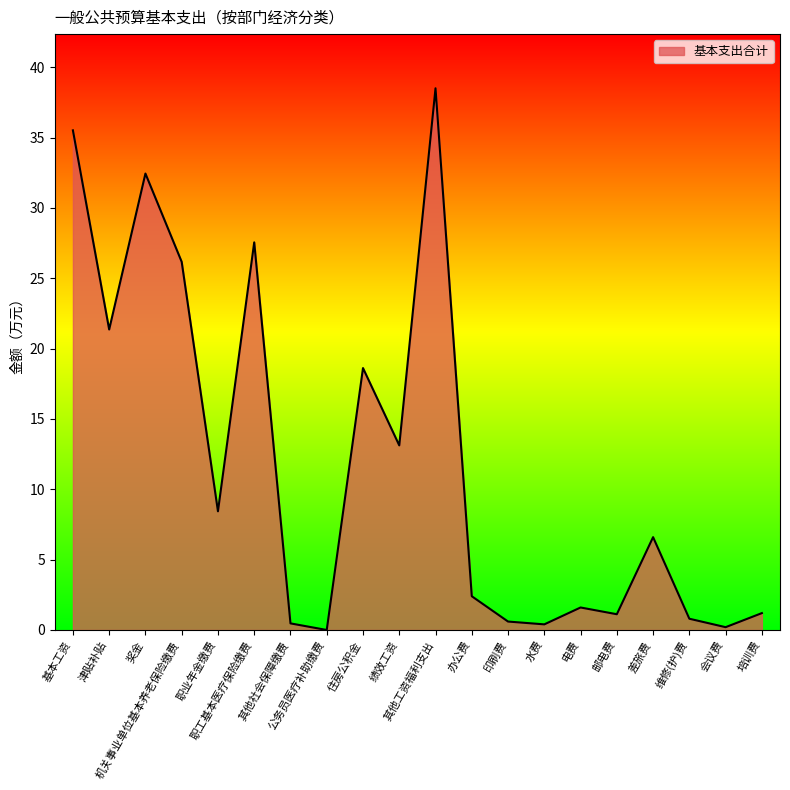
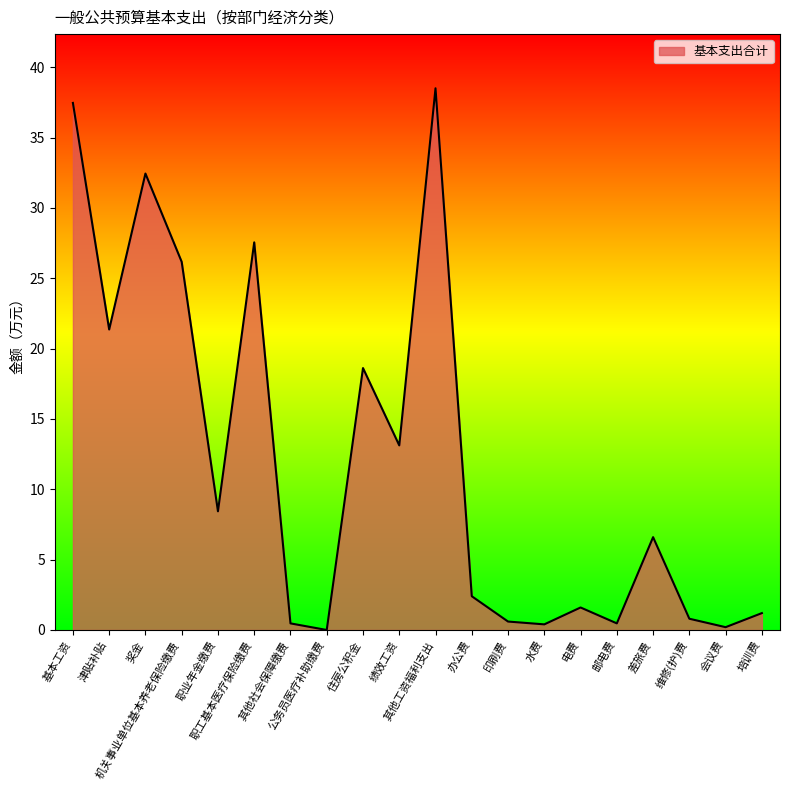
  {
-   "基本工资": 35.5,
+   "基本工资": 37.5,
    "津贴补贴": 21.4,
    "奖金": 32.4,
    "机关事业单位基本养老保险缴费": 26.2,
    "职业年金缴费": 8.4,
    "职工基本医疗保险缴费": 27.6,
    "其他社会保障缴费": 0.5,
    "公务员医疗补助缴费": 0.0,
    "住房公积金": 18.6,
    "绩效工资": 13.1,
    "其他工资福利支出": 38.5,
    "办公费": 2.4,
    "印刷费": 0.6,
    "水费": 0.4,
    "电费": 1.6,
-   "邮电费": 1.1,
+   "邮电费": 0.5,
    "差旅费": 6.6,
    "维修(护)费": 0.8,
    "会议费": 0.2,
    "培训费": 1.2
  }
